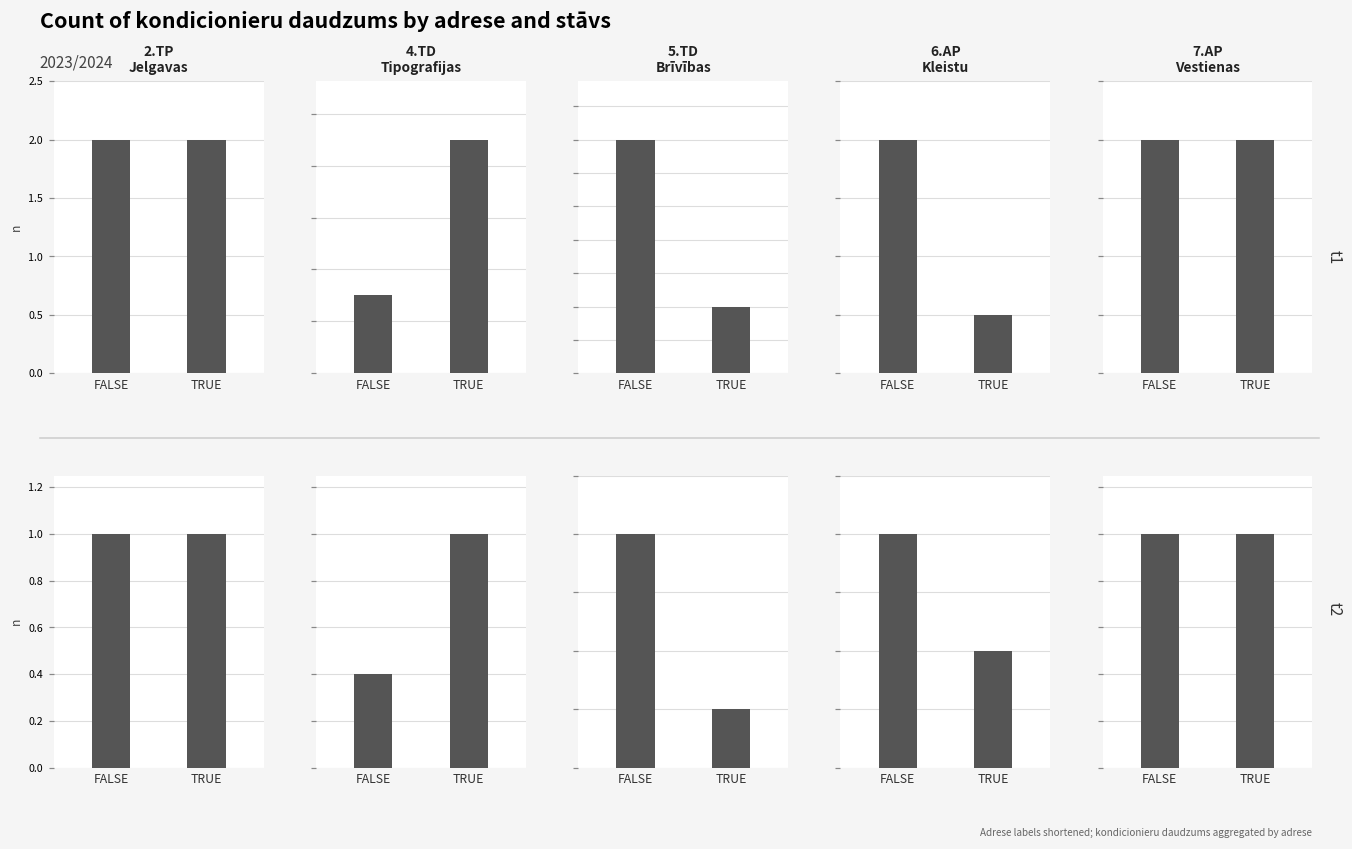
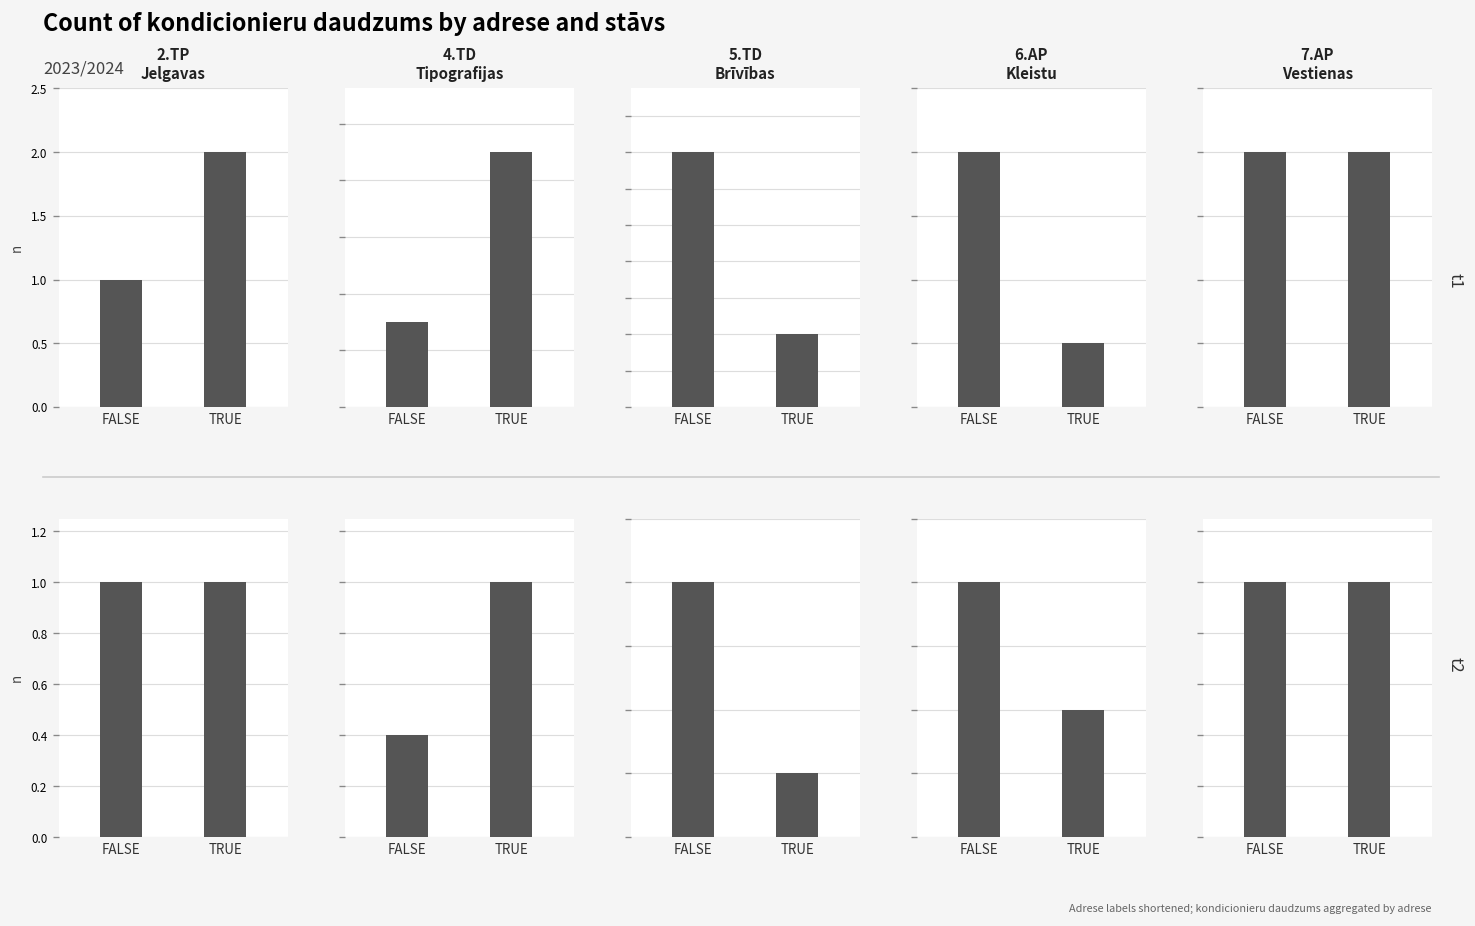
  {
    "2.TP Jelgavas": {
-     "FALSE": 2,
+     "FALSE": 1,
      "TRUE": 2
    }
  }
